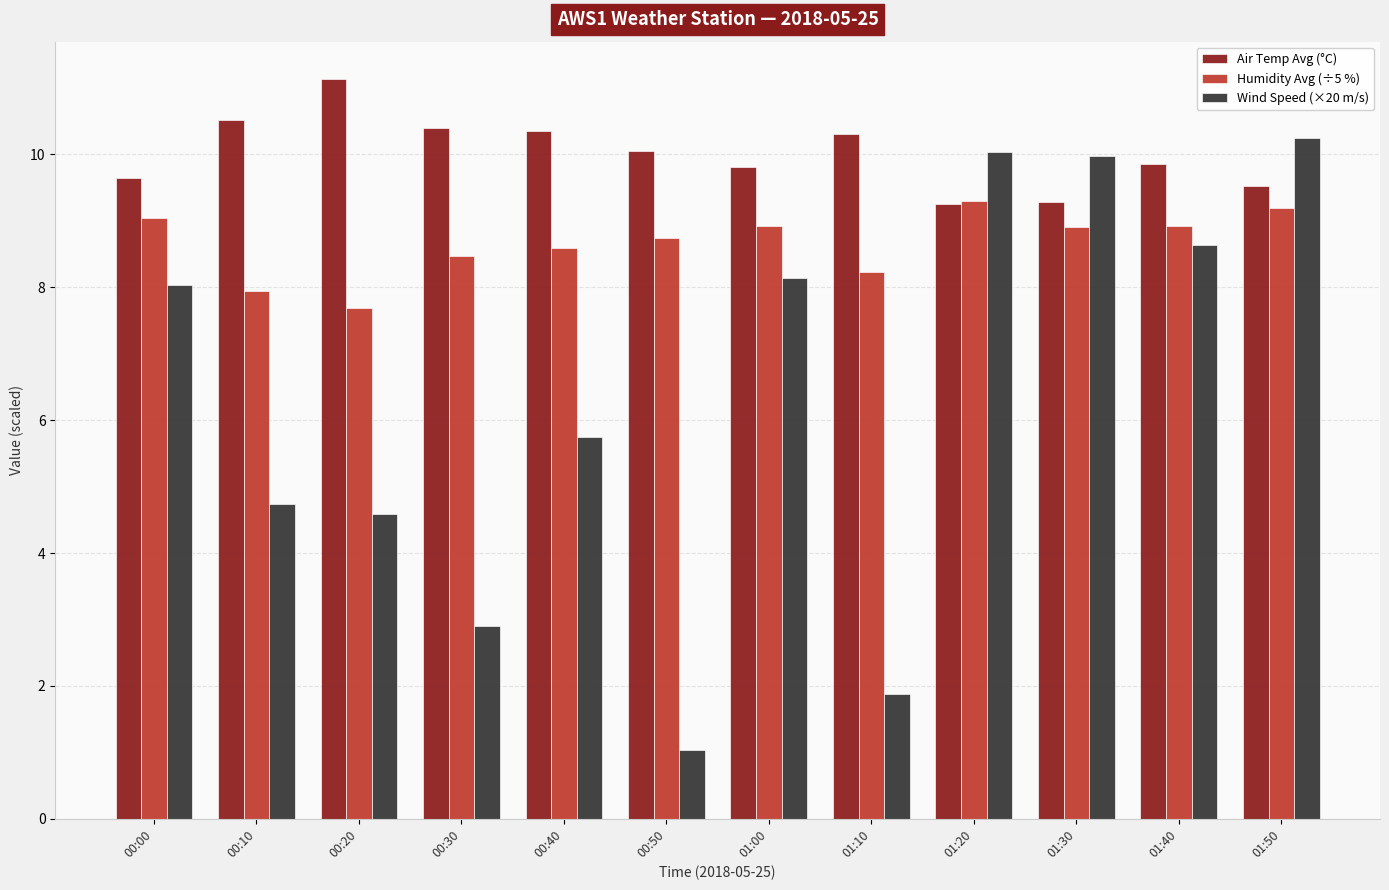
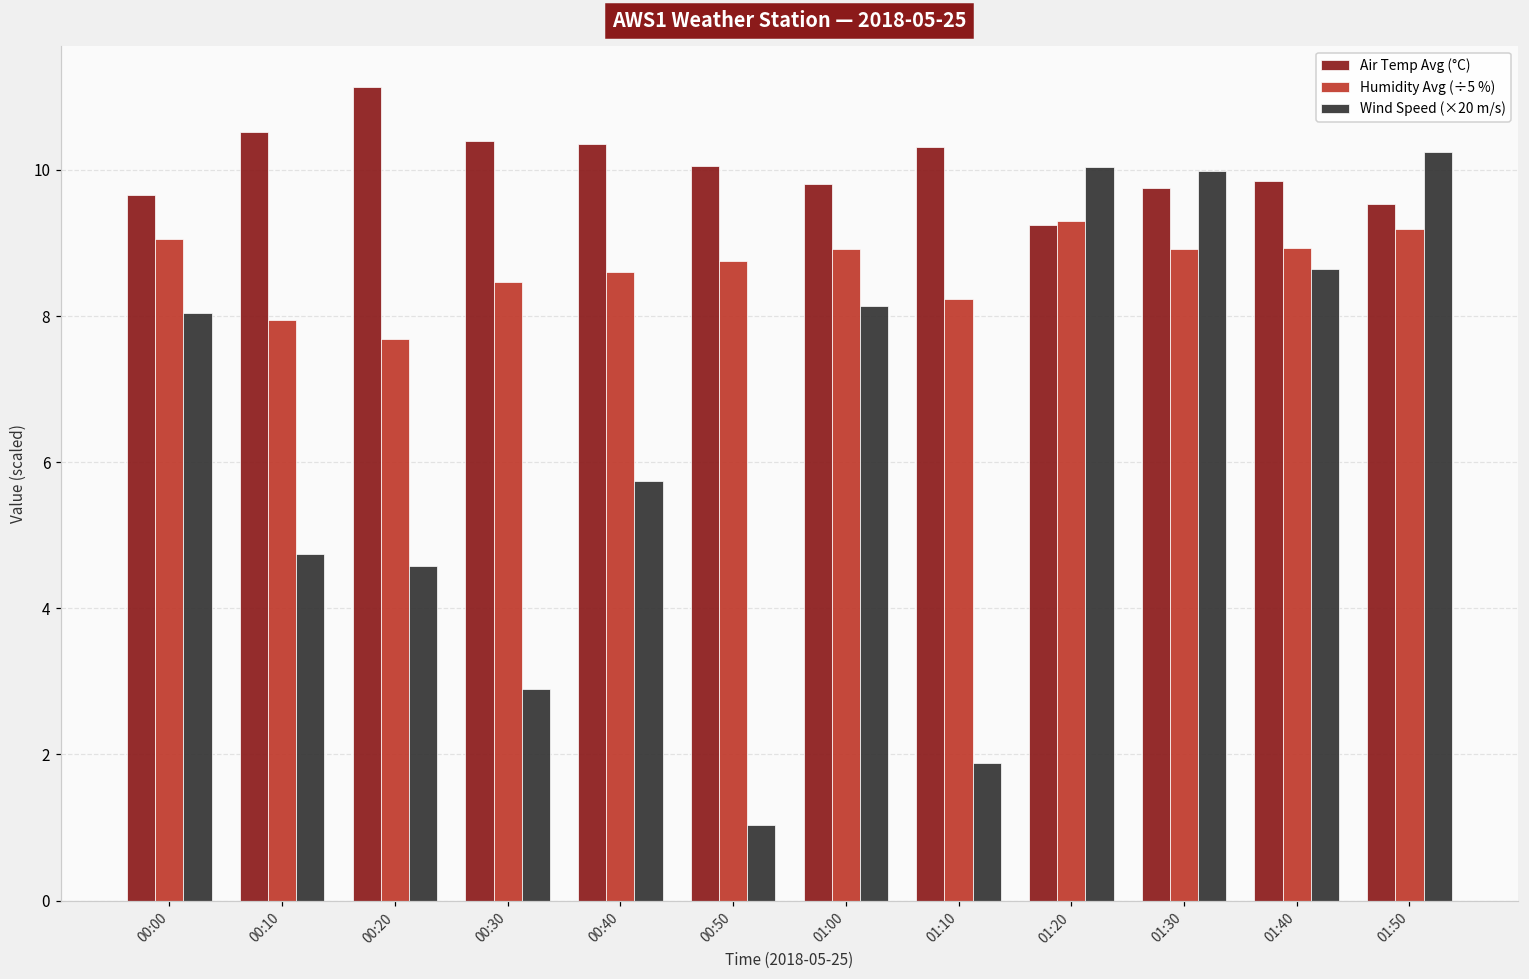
  {
    "Air Temp Avg (°C)": {
      "00:00": 9.7,
      "00:10": 10.5,
      "00:20": 11.1,
      "00:30": 10.4,
      "00:40": 10.4,
      "00:50": 10.1,
      "01:00": 9.8,
      "01:10": 10.3,
      "01:20": 9.3,
-     "01:30": 9.3,
+     "01:30": 9.8,
      "01:40": 9.9,
      "01:50": 9.5
    },
    "Humidity Avg (÷5 %)": {
      "00:00": 9.0,
      "00:10": 8.0,
      "00:20": 7.7,
      "00:30": 8.5,
      "00:40": 8.6,
      "00:50": 8.7,
      "01:00": 8.9,
      "01:10": 8.2,
      "01:20": 9.3,
      "01:30": 8.9,
      "01:40": 8.9,
      "01:50": 9.2
    },
    "Wind Speed (×20 m/s)": {
      "00:00": 8.0,
      "00:10": 4.7,
      "00:20": 4.6,
      "00:30": 2.9,
      "00:40": 5.7,
      "00:50": 1.0,
      "01:00": 8.1,
      "01:10": 1.9,
      "01:20": 10.0,
      "01:30": 10.0,
      "01:40": 8.6,
      "01:50": 10.2
    }
  }
